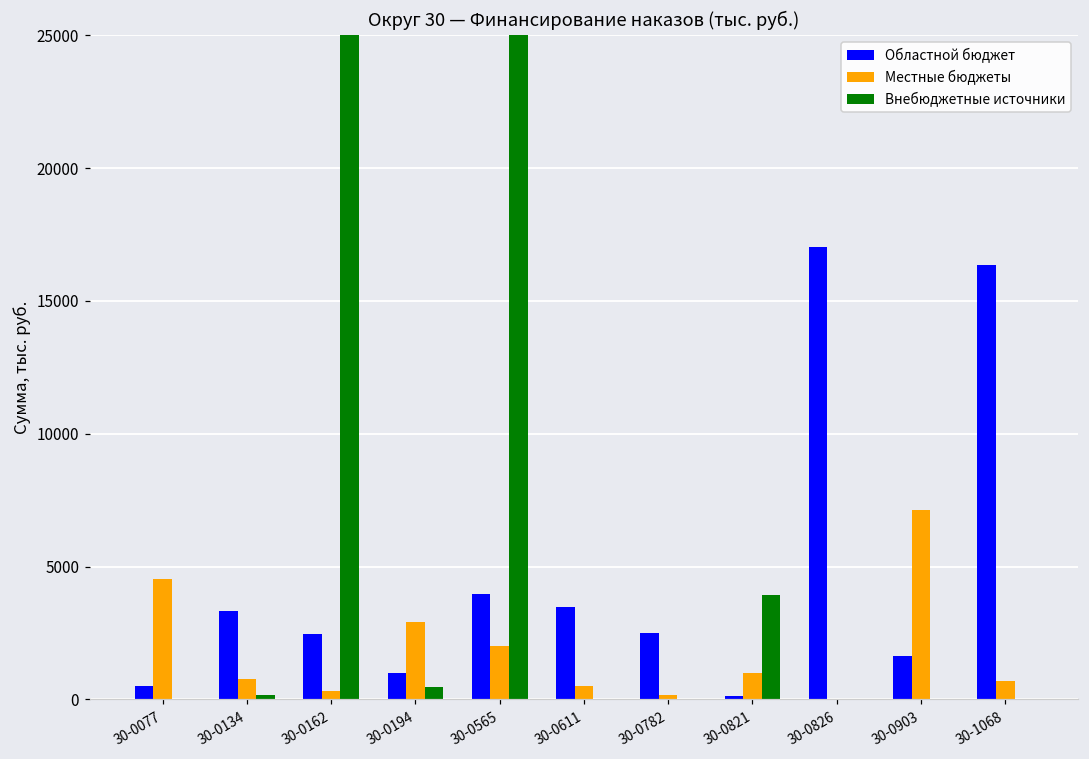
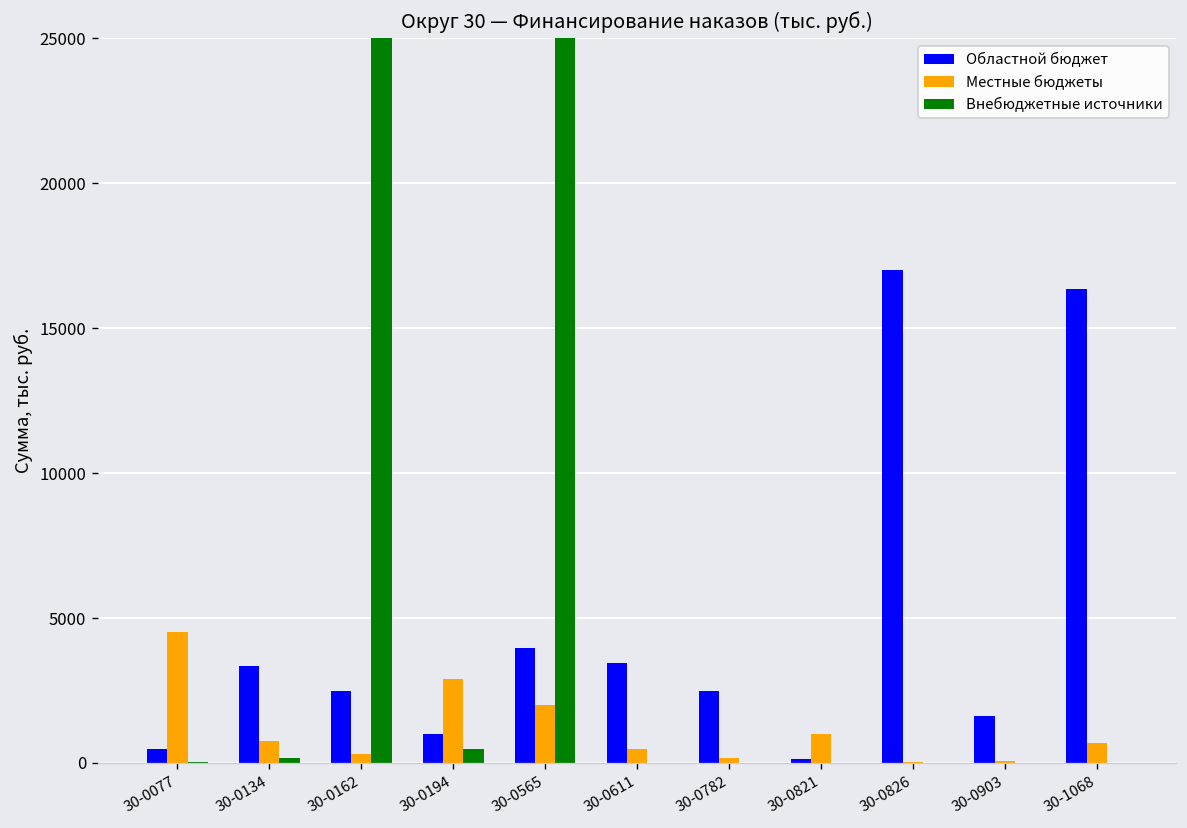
  {
    "Областной бюджет": {
      "30-0077": 500,
      "30-0134": 3300,
      "30-0162": 2500,
      "30-0194": 1000,
      "30-0565": 4000,
      "30-0611": 3500,
      "30-0782": 2500,
      "30-0821": 100,
      "30-0826": 17000,
      "30-0903": 1600,
      "30-1068": 16300
    },
    "Местные бюджеты": {
      "30-0077": 4500,
      "30-0134": 800,
      "30-0162": 300,
      "30-0194": 2900,
      "30-0565": 2000,
      "30-0611": 500,
      "30-0782": 200,
      "30-0821": 1000,
-     "30-0903": 7100,
+     "30-0903": 100,
      "30-1068": 700
    },
    "Внебюджетные источники": {
      "30-0134": 200,
      "30-0162": 25000,
      "30-0194": 500,
      "30-0565": 25000,
      "30-0611": 0,
      "30-0782": 0,
-     "30-0821": 3900,
+     "30-0821": 0,
      "30-0826": 0,
      "30-0903": 0,
      "30-1068": 0
    }
  }
